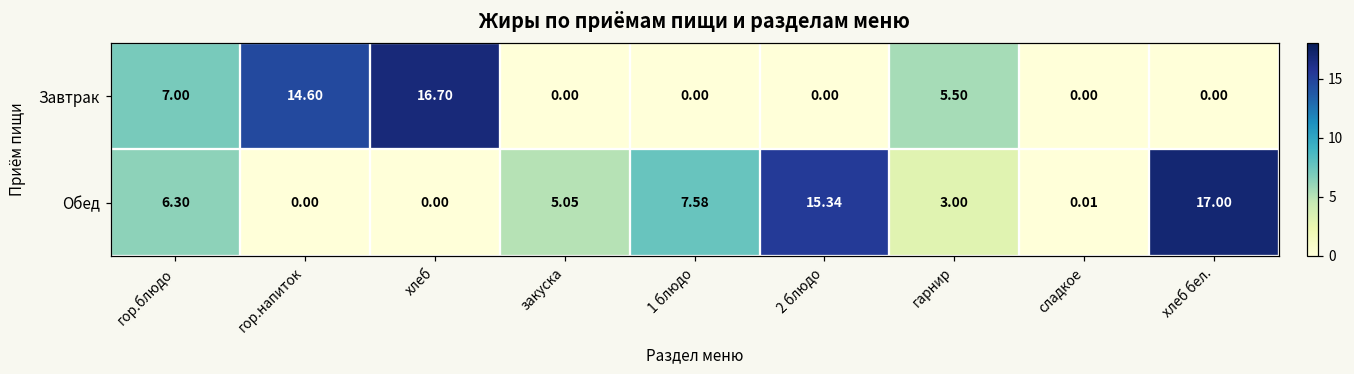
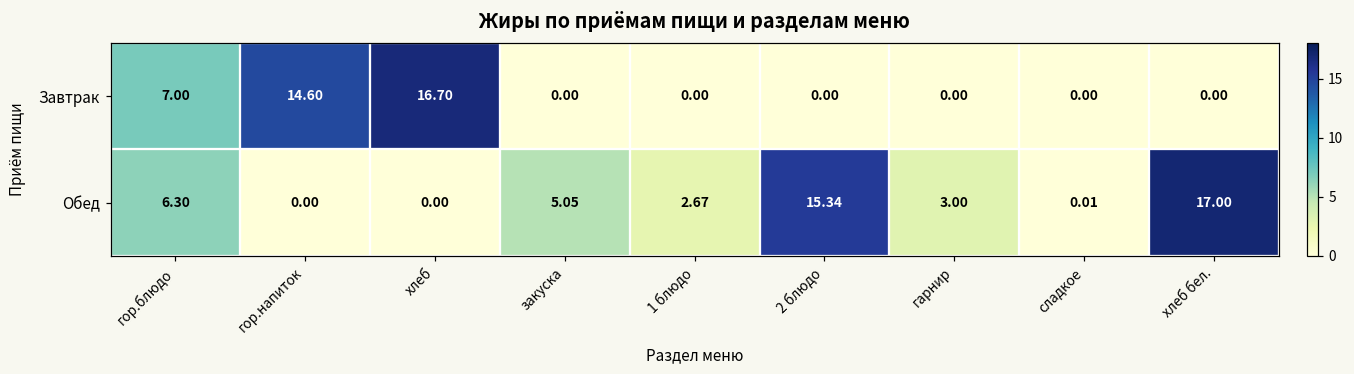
  {
    "Завтрак": {
      "гор.блюдо": 7.00,
      "гор.напиток": 14.60,
      "хлеб": 16.70,
      "закуска": 0.00,
      "1 блюдо": 0.00,
      "2 блюдо": 0.00,
-     "гарнир": 5.50,
+     "гарнир": 0.00,
      "сладкое": 0.00,
      "хлеб бел.": 0.00
    },
    "Обед": {
      "гор.блюдо": 6.30,
      "гор.напиток": 0.00,
      "хлеб": 0.00,
      "закуска": 5.05,
-     "1 блюдо": 7.58,
+     "1 блюдо": 2.67,
      "2 блюдо": 15.34,
      "гарнир": 3.00,
      "сладкое": 0.01,
      "хлеб бел.": 17.00
    }
  }
